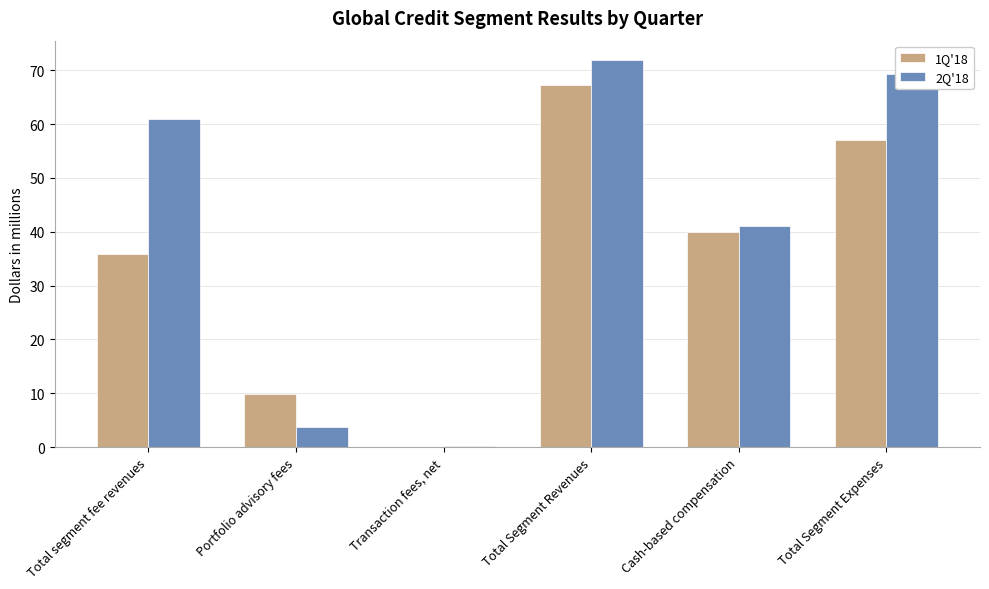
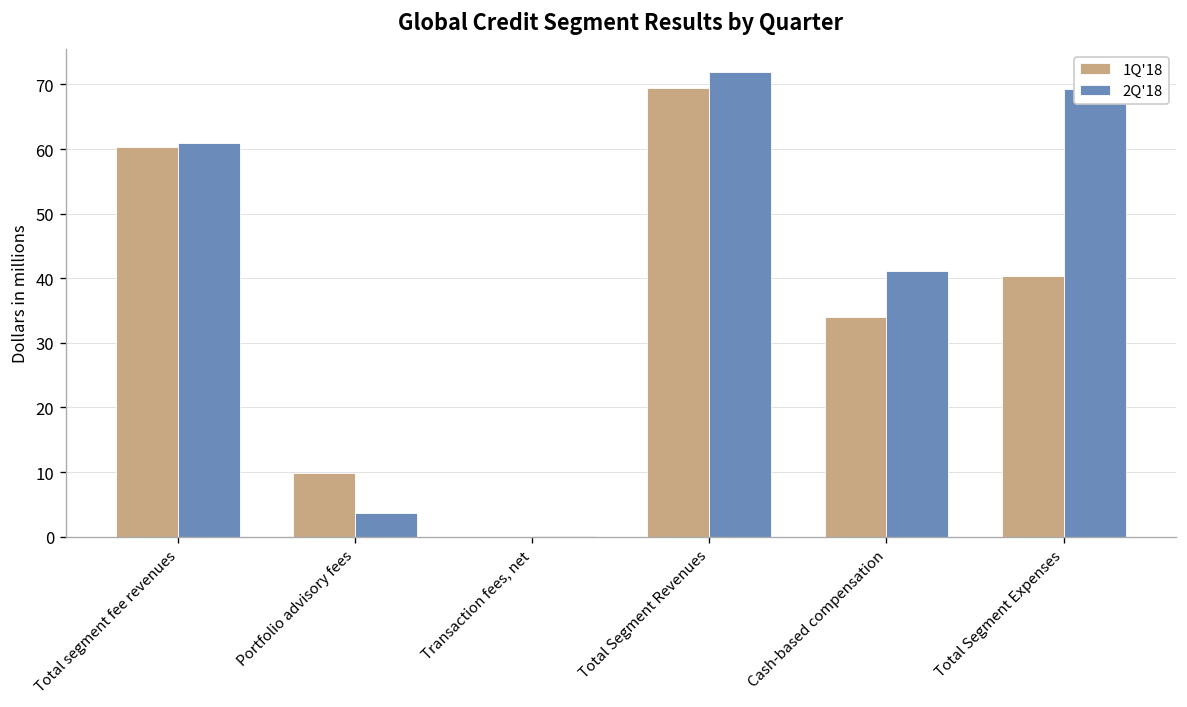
  {
    "1Q'18": {
-     "Total segment fee revenues": 36,
+     "Total segment fee revenues": 60,
      "Portfolio advisory fees": 10,
      "Transaction fees, net": 0,
-     "Total Segment Revenues": 67,
-     "Cash-based compensation": 40,
-     "Total Segment Expenses": 57
+     "Total Segment Revenues": 70,
+     "Cash-based compensation": 34,
+     "Total Segment Expenses": 40
    },
    "2Q'18": {
      "Total segment fee revenues": 61,
      "Portfolio advisory fees": 4,
      "Total Segment Revenues": 72,
      "Cash-based compensation": 41
    }
  }
